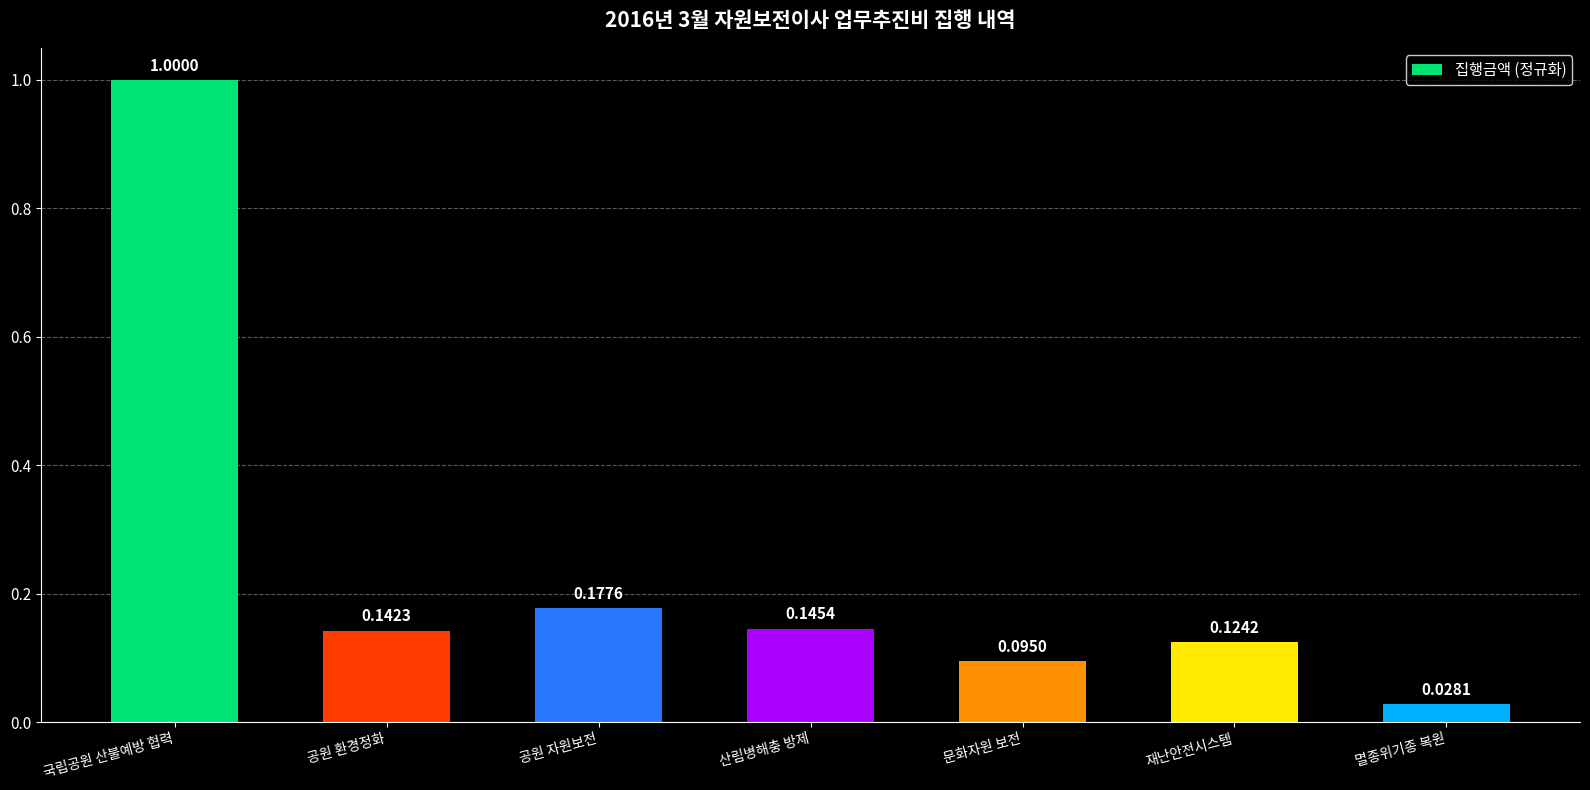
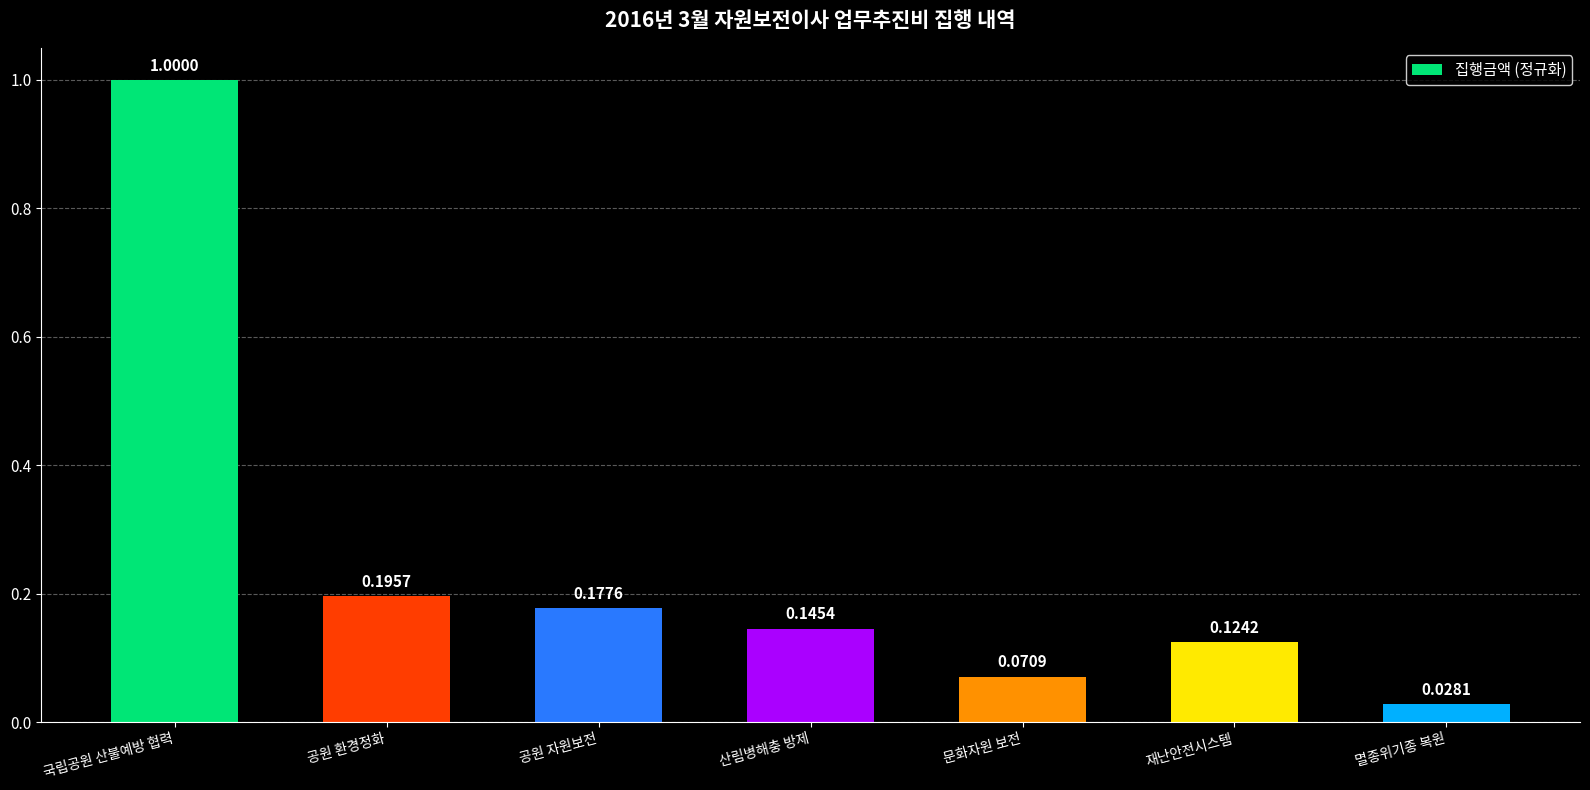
  {
    "국립공원 산불예방 협력": 1.0000,
-   "공원 환경정화": 0.1423,
+   "공원 환경정화": 0.1957,
    "공원 자원보전": 0.1776,
    "산림병해충 방제": 0.1454,
-   "문화자원 보전": 0.0950,
+   "문화자원 보전": 0.0709,
    "재난안전시스템": 0.1242,
    "멸종위기종 복원": 0.0281
  }
